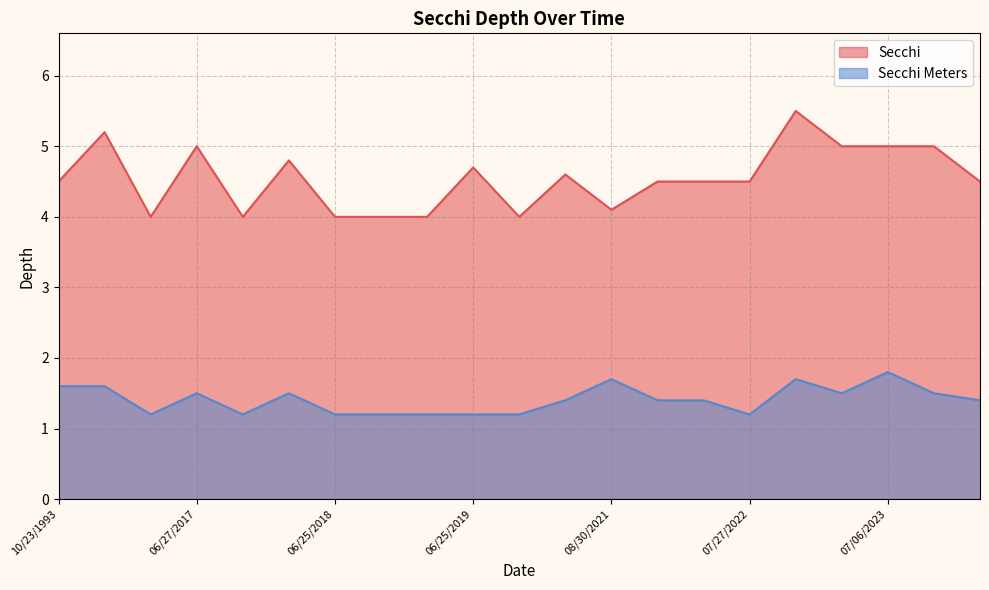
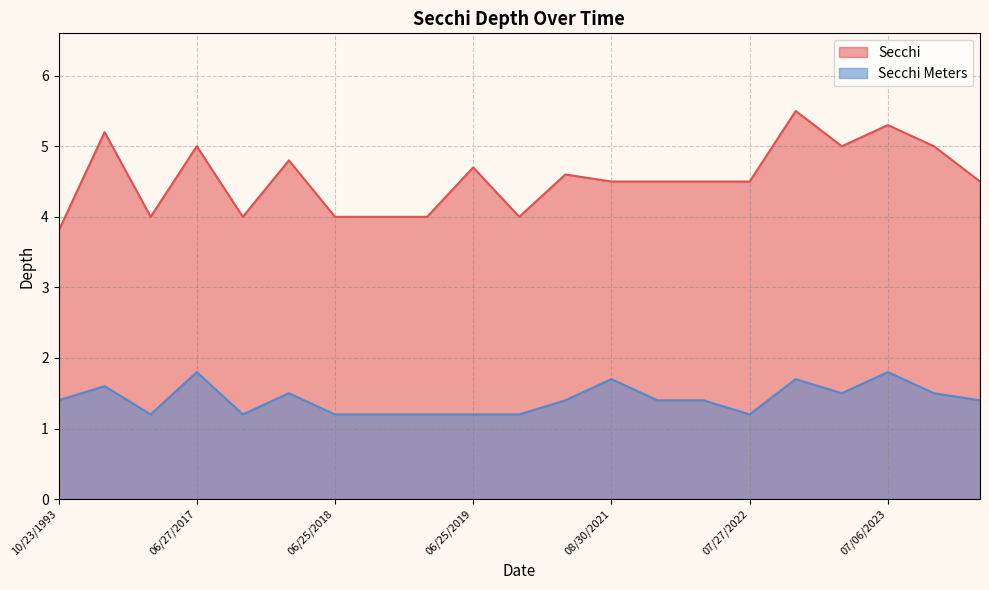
  {
    "Secchi": {
-     "10/23/1993": 4.5,
+     "10/23/1993": 3.8,
      "06/27/2017": 5.0,
      "06/25/2018": 4.0,
      "06/25/2019": 4.7,
-     "08/30/2021": 4.1,
+     "08/30/2021": 4.5,
      "07/27/2022": 4.5,
-     "07/06/2023": 5.0
+     "07/06/2023": 5.3
    },
    "Secchi Meters": {
-     "10/23/1993": 1.6,
-     "06/27/2017": 1.5,
+     "10/23/1993": 1.4,
+     "06/27/2017": 1.8,
      "06/25/2018": 1.2,
      "06/25/2019": 1.2,
      "08/30/2021": 1.7,
      "07/27/2022": 1.2,
      "07/06/2023": 1.8
    }
  }
